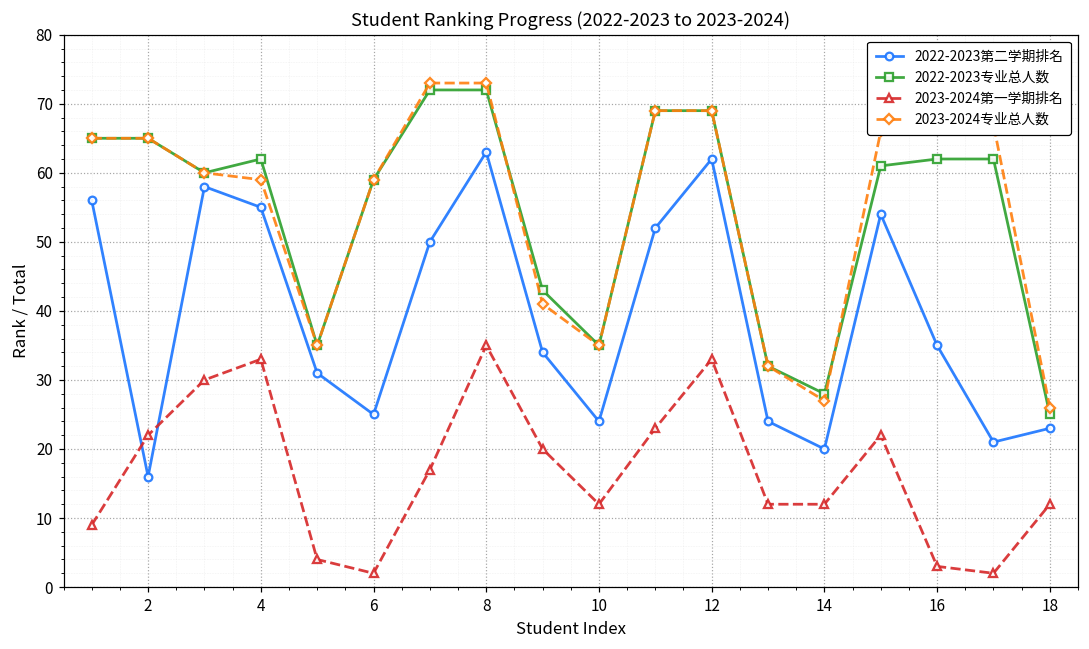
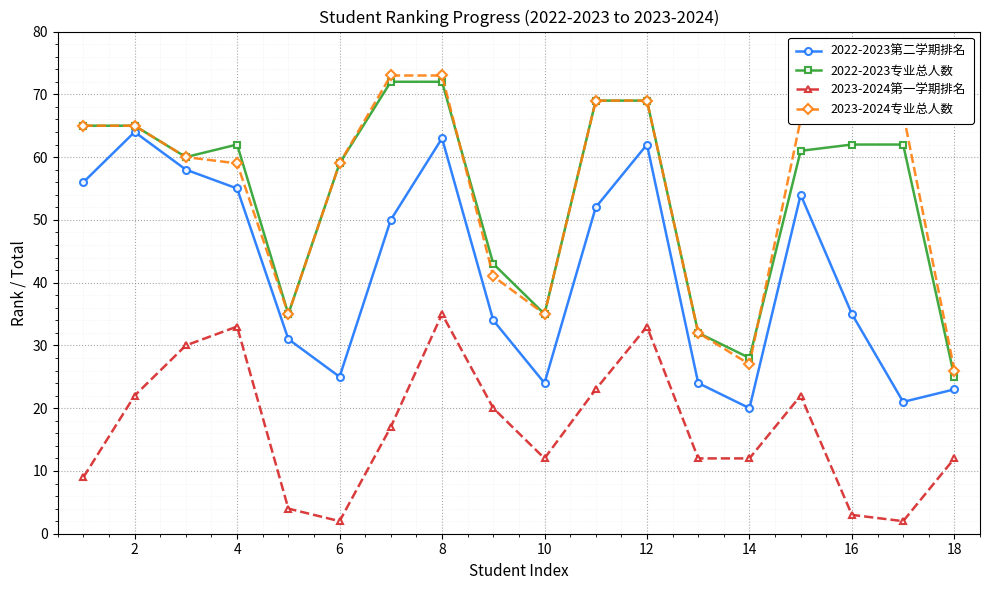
  {
    "2022-2023第二学期排名": {
-     "2": 16,
+     "2": 64,
      "4": 55,
      "6": 25,
      "8": 63,
      "10": 24,
      "12": 62,
      "14": 20,
      "16": 35,
      "18": 23
    },
    "2022-2023专业总人数": {
      "4": 62,
      "8": 72,
      "14": 28,
      "16": 62,
      "18": 25
    },
    "2023-2024第一学期排名": {
      "2": 22,
      "4": 33,
      "6": 2,
      "8": 35,
      "10": 12,
      "12": 33,
      "14": 12,
      "16": 3,
      "18": 12
    },
    "2023-2024专业总人数": {
      "4": 59,
      "8": 73,
      "14": 27,
      "18": 26
    }
  }
